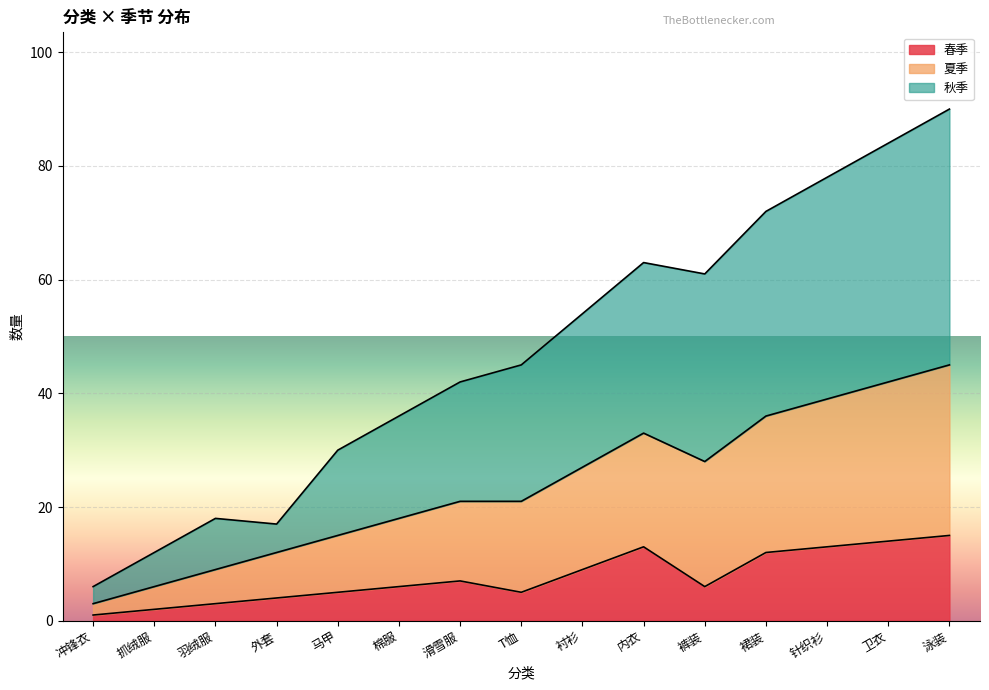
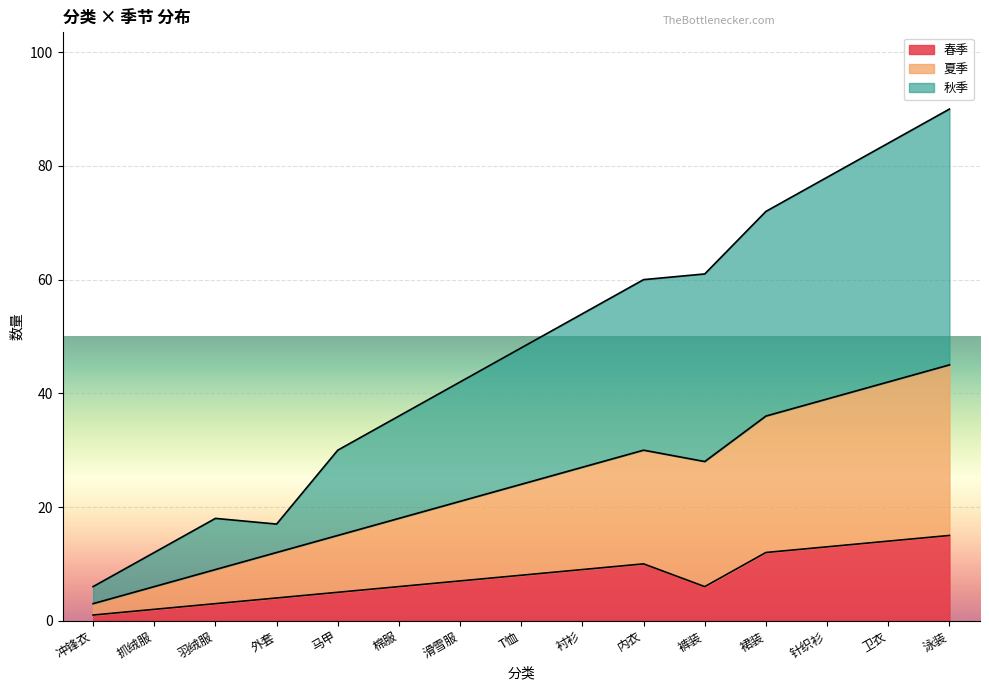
  {
    "春季": {
      "冲锋衣": 1,
      "抓绒服": 2,
      "羽绒服": 3,
      "外套": 4,
      "马甲": 5,
      "棉服": 6,
      "滑雪服": 7,
-     "T恤": 5,
+     "T恤": 8,
      "衬衫": 9,
-     "内衣": 13,
+     "内衣": 10,
      "裤装": 6,
      "裙装": 12,
      "针织衫": 13,
      "卫衣": 14,
      "泳装": 15
    },
    "夏季": {
      "冲锋衣": 3,
      "抓绒服": 6,
      "羽绒服": 9,
      "外套": 12,
      "马甲": 15,
      "棉服": 18,
      "滑雪服": 21,
      "衬衫": 27,
      "裤装": 28,
      "裙装": 36,
      "针织衫": 39,
      "卫衣": 42,
      "泳装": 45
    },
    "秋季": {
      "冲锋衣": 3,
      "抓绒服": 6,
      "羽绒服": 9,
      "外套": 5,
      "马甲": 15,
      "棉服": 18,
      "滑雪服": 21,
      "T恤": 24,
      "衬衫": 27,
      "内衣": 30,
      "裤装": 33,
      "裙装": 36,
      "针织衫": 39,
      "卫衣": 42,
      "泳装": 45
    }
  }
